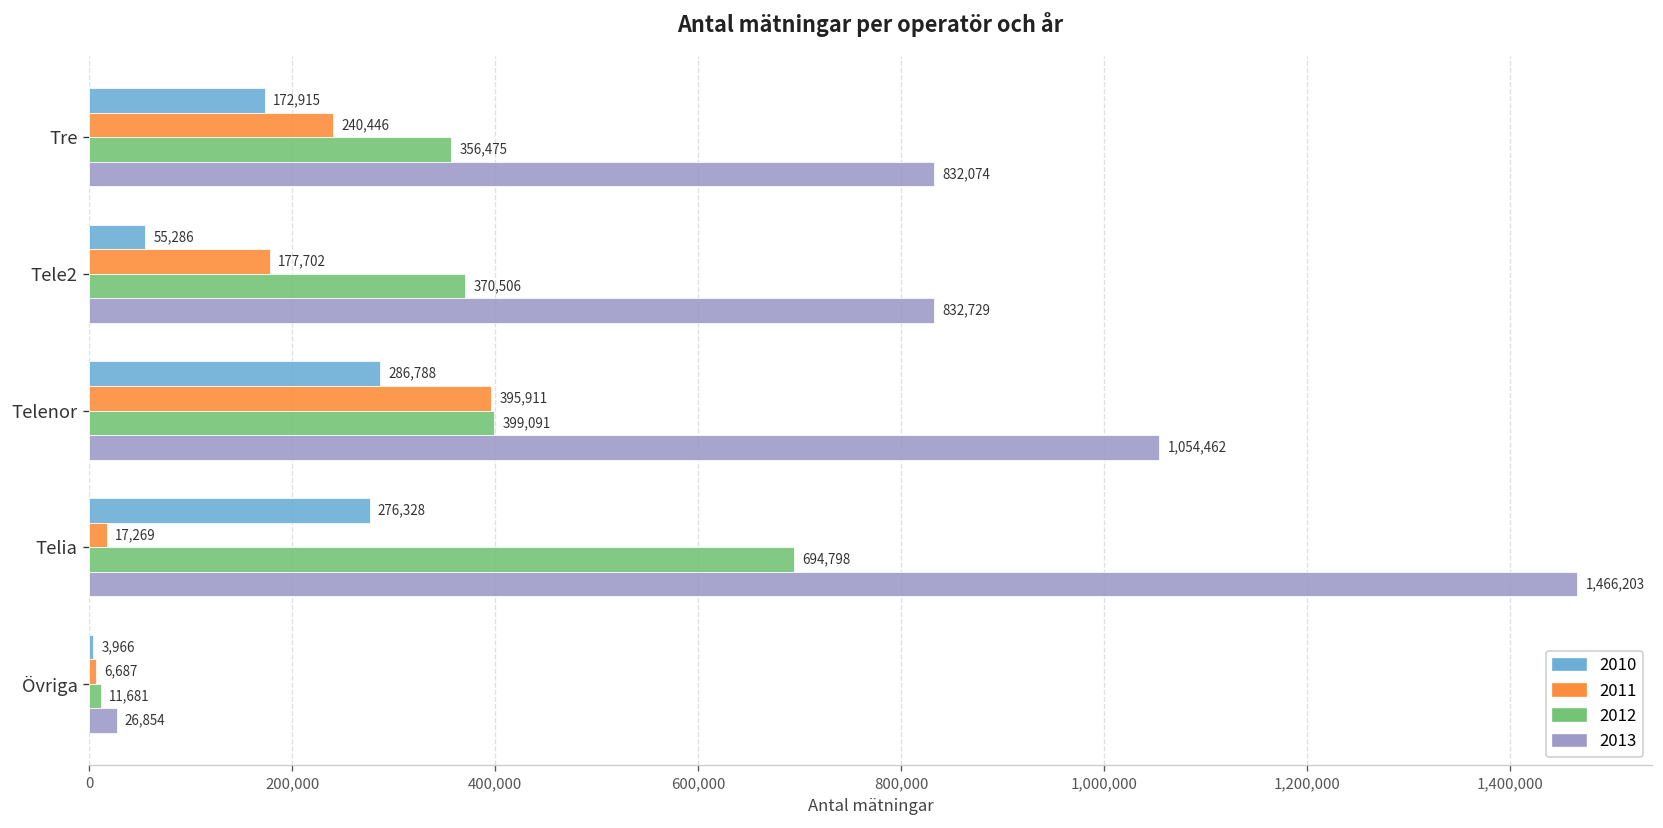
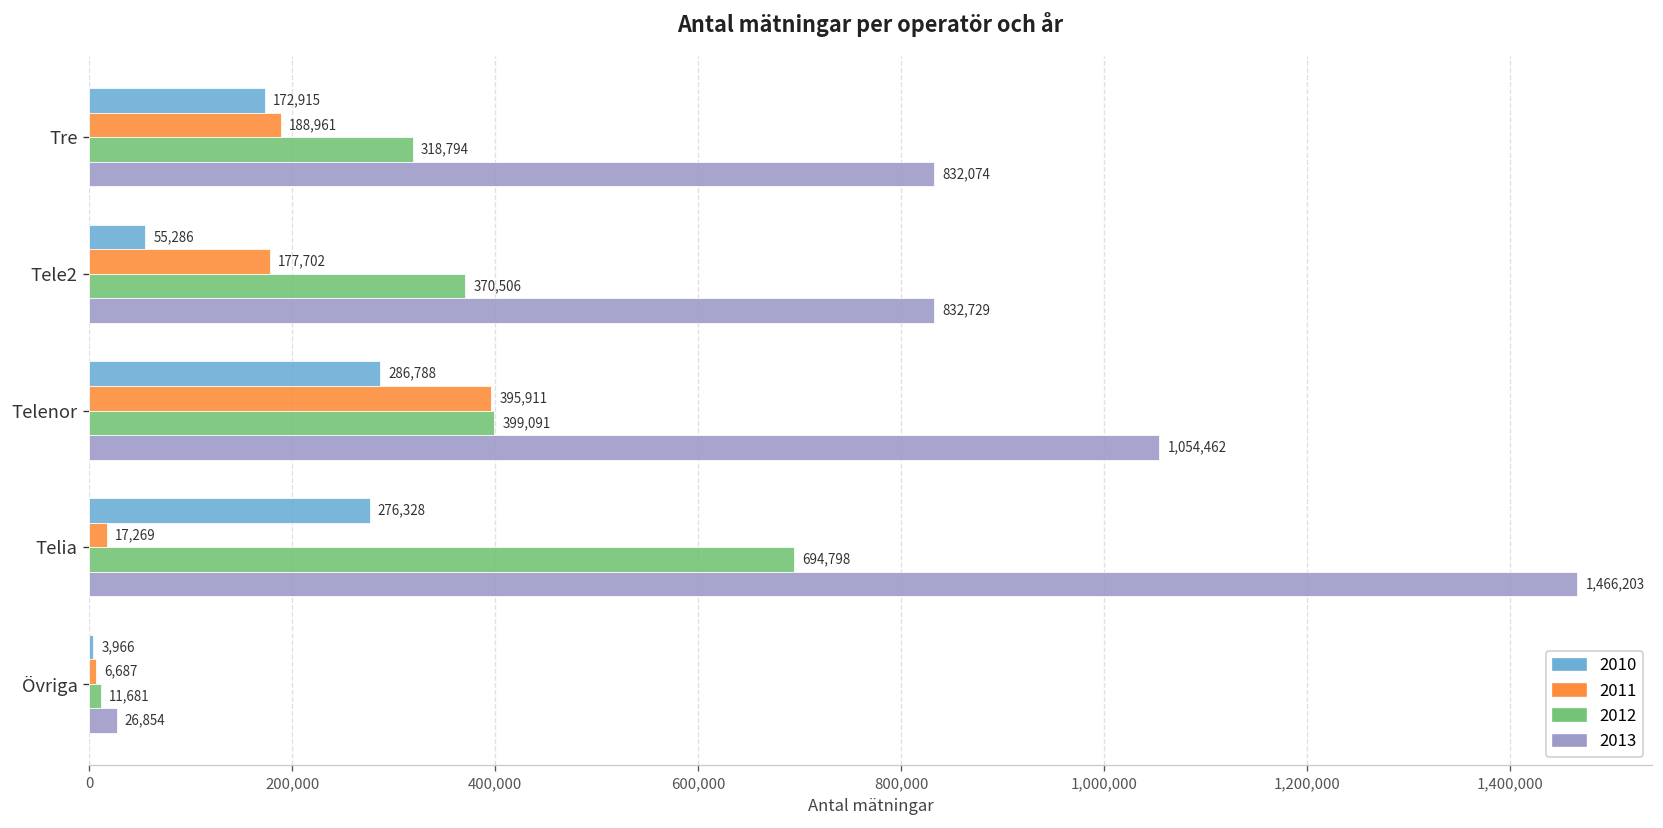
  {
    "2011": {
-     "Tre": "240,446",
+     "Tre": "188,961",
      "Tele2": "177,702",
      "Telenor": "395,911",
      "Telia": "17,269",
      "Övriga": "6,687"
    },
    "2012": {
-     "Tre": "356,475",
+     "Tre": "318,794",
      "Tele2": "370,506",
      "Telenor": "399,091",
      "Telia": "694,798",
      "Övriga": "11,681"
    }
  }
